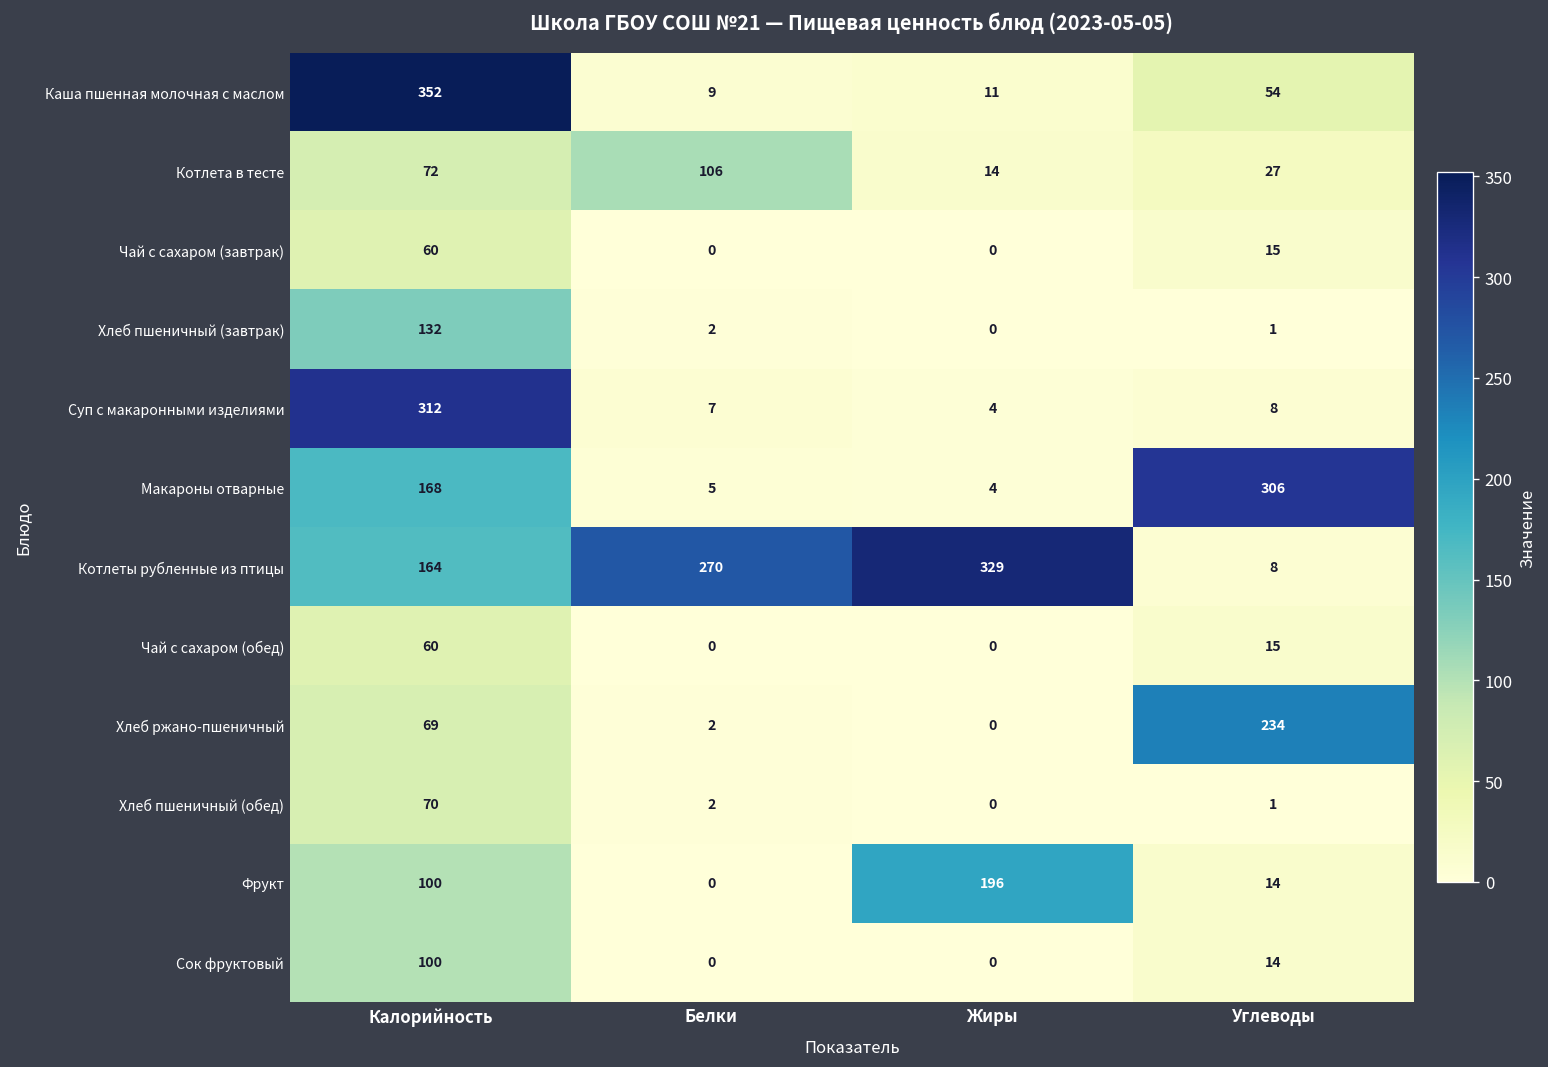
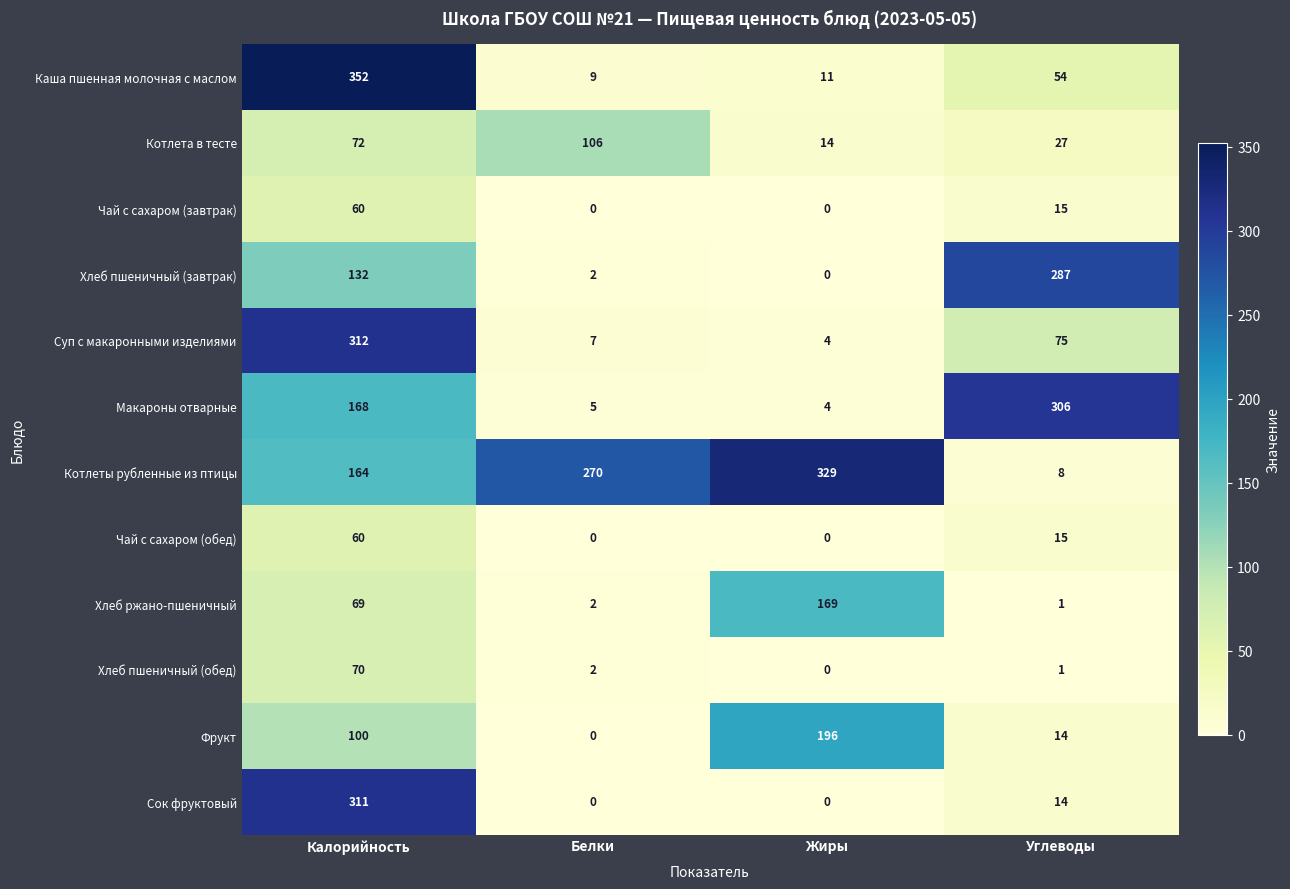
  {
    "Каша пшенная молочная с маслом": {
      "Калорийность": 352,
      "Белки": 9,
      "Жиры": 11,
      "Углеводы": 54
    },
    "Котлета в тесте": {
      "Калорийность": 72,
      "Белки": 106,
      "Жиры": 14,
      "Углеводы": 27
    },
    "Чай с сахаром (завтрак)": {
      "Калорийность": 60,
      "Белки": 0,
      "Жиры": 0,
      "Углеводы": 15
    },
    "Хлеб пшеничный (завтрак)": {
      "Калорийность": 132,
      "Белки": 2,
      "Жиры": 0,
-     "Углеводы": 1
+     "Углеводы": 287
    },
    "Суп с макаронными изделиями": {
      "Калорийность": 312,
      "Белки": 7,
      "Жиры": 4,
-     "Углеводы": 8
+     "Углеводы": 75
    },
    "Макароны отварные": {
      "Калорийность": 168,
      "Белки": 5,
      "Жиры": 4,
      "Углеводы": 306
    },
    "Котлеты рубленные из птицы": {
      "Калорийность": 164,
      "Белки": 270,
      "Жиры": 329,
      "Углеводы": 8
    },
    "Чай с сахаром (обед)": {
      "Калорийность": 60,
      "Белки": 0,
      "Жиры": 0,
      "Углеводы": 15
    },
    "Хлеб ржано-пшеничный": {
      "Калорийность": 69,
      "Белки": 2,
-     "Жиры": 0,
-     "Углеводы": 234
+     "Жиры": 169,
+     "Углеводы": 1
    },
    "Хлеб пшеничный (обед)": {
      "Калорийность": 70,
      "Белки": 2,
      "Жиры": 0,
      "Углеводы": 1
    },
    "Фрукт": {
      "Калорийность": 100,
      "Белки": 0,
      "Жиры": 196,
      "Углеводы": 14
    },
    "Сок фруктовый": {
-     "Калорийность": 100,
+     "Калорийность": 311,
      "Белки": 0,
      "Жиры": 0,
      "Углеводы": 14
    }
  }
